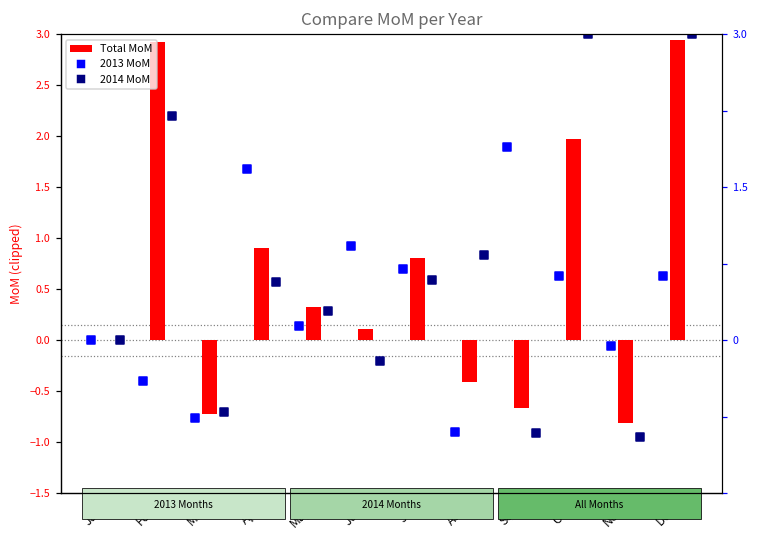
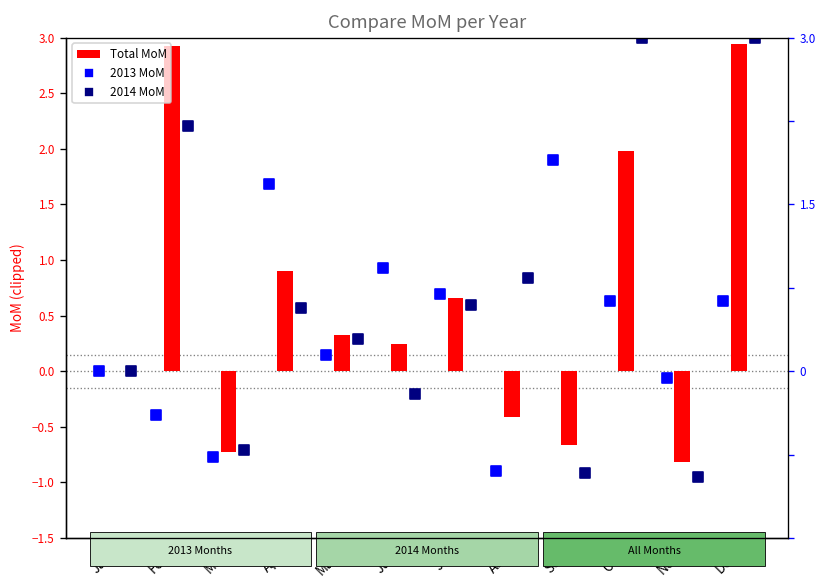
  {
    "Total MoM": {
      "Jan": 0.0,
      "Feb": 2.9,
      "Mar": -0.7,
      "Apr": 0.9,
      "May": 0.3,
-     "Jun": 0.1,
-     "Jul": 0.8,
+     "Jun": 0.2,
+     "Jul": 0.7,
      "Aug": -0.4,
      "Sep": -0.7,
      "Oct": 2.0,
      "Nov": -0.8,
      "Dec": 2.9
    }
  }
